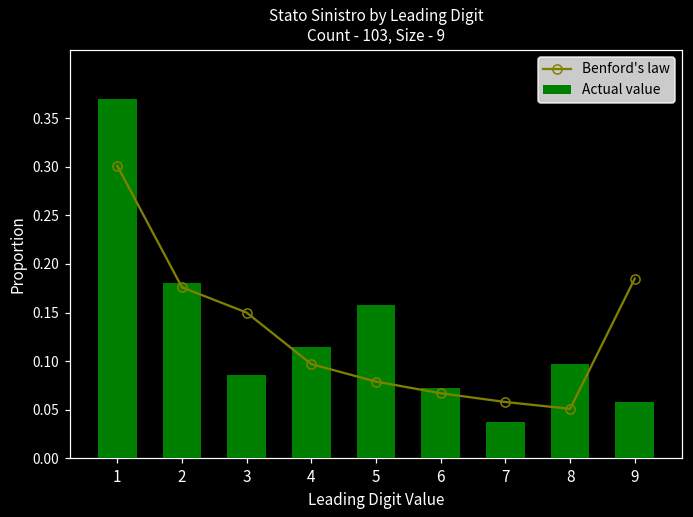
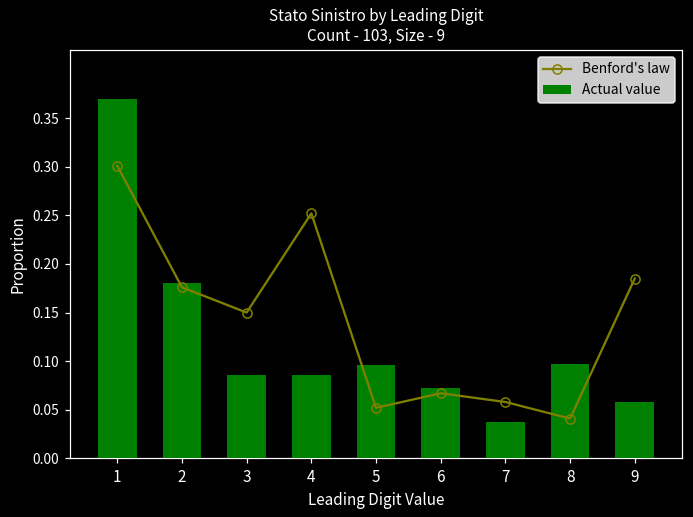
  {
    "Benford's law": {
      "1": 0.30,
      "2": 0.18,
      "3": 0.15,
-     "4": 0.10,
-     "5": 0.08,
+     "4": 0.25,
+     "5": 0.05,
      "6": 0.07,
      "7": 0.06,
-     "8": 0.05,
+     "8": 0.04,
      "9": 0.19
    },
    "Actual value": {
      "1": 0.37,
      "2": 0.18,
      "3": 0.09,
-     "4": 0.12,
-     "5": 0.16,
+     "4": 0.09,
+     "5": 0.10,
      "6": 0.07,
      "7": 0.04,
      "8": 0.10,
      "9": 0.06
    }
  }
